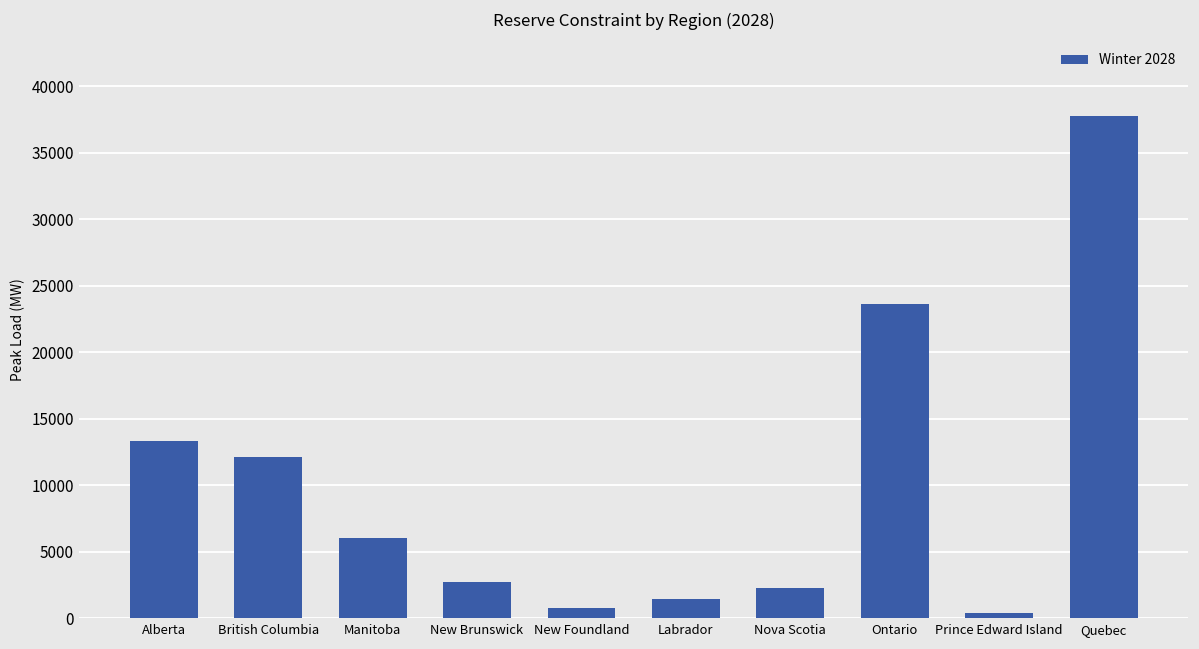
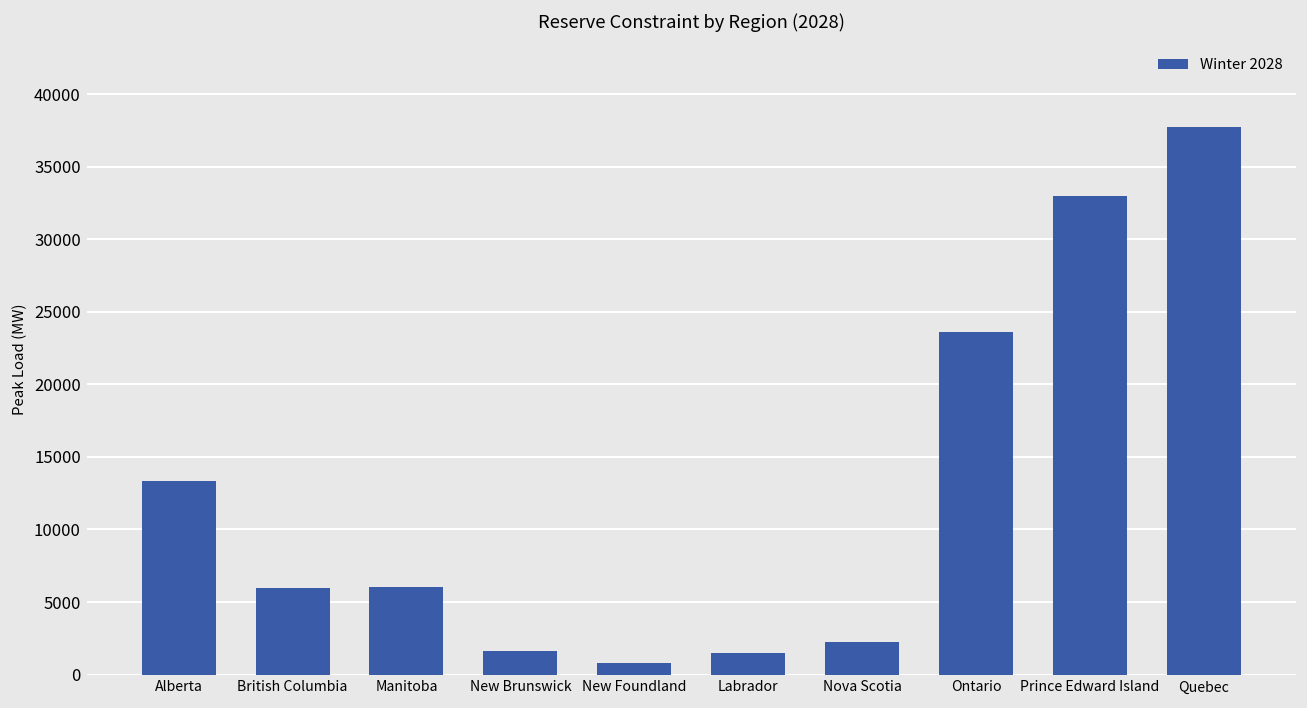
  {
    "Alberta": 13300,
-   "British Columbia": 12100,
+   "British Columbia": 6000,
    "Manitoba": 6000,
-   "New Brunswick": 2800,
+   "New Brunswick": 1600,
    "New Foundland": 800,
    "Labrador": 1500,
    "Nova Scotia": 2300,
    "Ontario": 23600,
-   "Prince Edward Island": 400,
+   "Prince Edward Island": 33000,
    "Quebec": 37800
  }
